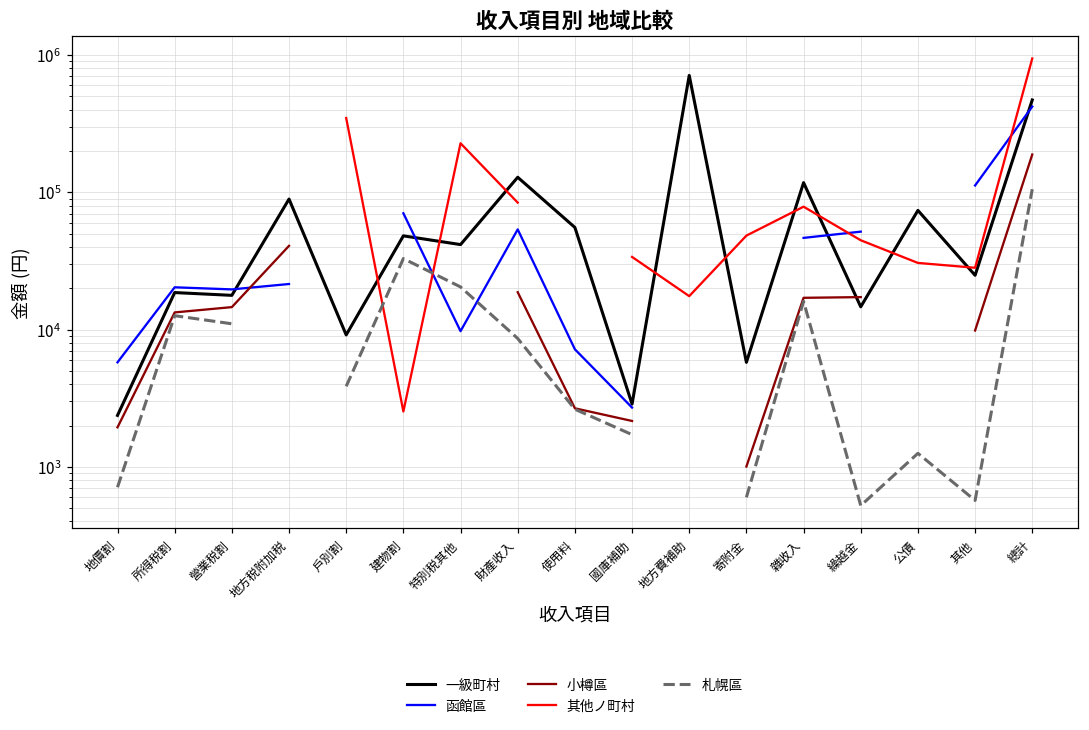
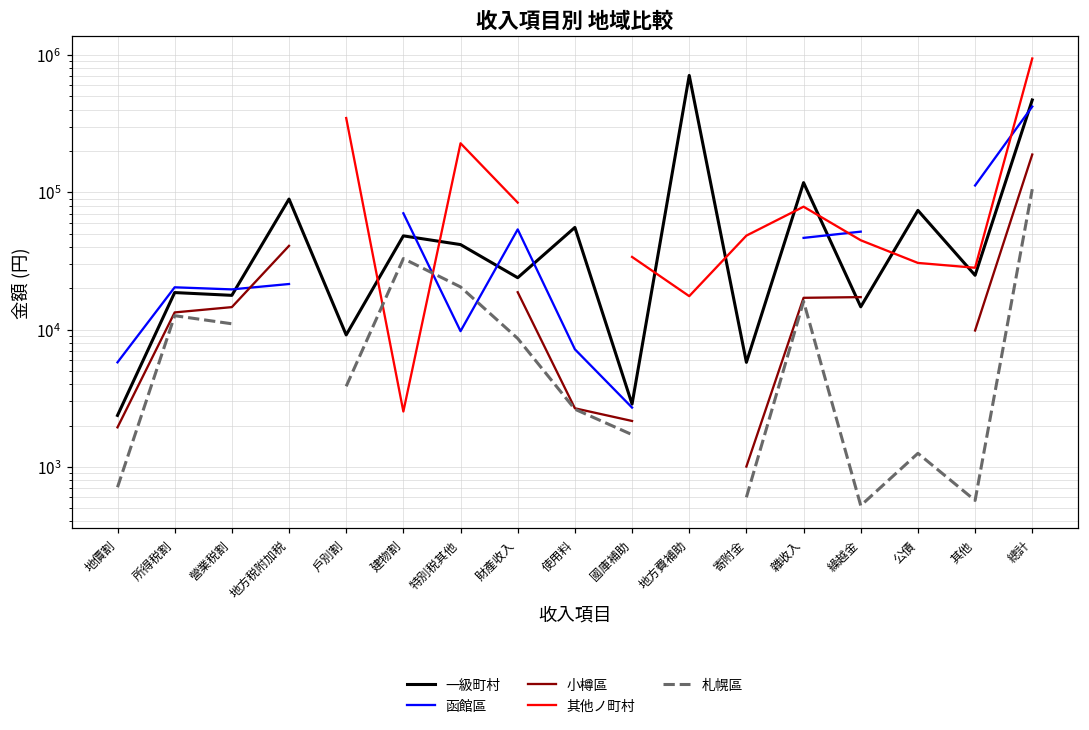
  {
    "一級町村": {
      "地價割": 2400,
      "所得税割": 19000,
      "營業税割": 18000,
      "地方税附加税": 90000,
      "戶別割": 9000,
      "特別税其他": 42000,
-     "財產收入": 130000,
+     "財產收入": 24000,
      "使用料": 60000,
      "國庫補助": 2900,
      "地方費補助": 700000,
      "寄附金": 6000,
      "雜收入": 120000,
      "繰越金": 15000,
      "公債": 70000,
      "其他": 25000,
      "總計": 470000
    },
    "函館區": {
      "地價割": 6000,
      "所得税割": 20000,
      "營業税割": 20000,
      "地方税附加税": 21000,
      "建物割": 70000,
      "特別税其他": 10000,
      "財產收入": 54000,
      "使用料": 7000,
      "國庫補助": 2700,
      "雜收入": 47000,
      "繰越金": 52000,
      "其他": 110000,
      "總計": 420000
    },
    "小樽區": {
      "地價割": 1900,
      "所得税割": 13000,
      "營業税割": 15000,
      "地方税附加税": 41000,
      "財產收入": 19000,
      "國庫補助": 2200,
      "寄附金": 1000,
      "雜收入": 17000,
      "繰越金": 17000,
      "其他": 10000,
      "總計": 190000
    },
    "其他ノ町村": {
      "戶別割": 350000,
      "建物割": 2500,
      "特別税其他": 230000,
      "財產收入": 80000,
      "國庫補助": 34000,
      "地方費補助": 18000,
      "寄附金": 48000,
      "雜收入": 80000,
      "繰越金": 45000,
      "公債": 31000,
      "其他": 28000,
      "總計": 900000
    },
    "札幌區": {
      "地價割": 700,
      "所得税割": 13000,
      "營業税割": 11000,
      "戶別割": 3900,
      "建物割": 33000,
      "特別税其他": 20000,
      "財產收入": 9000,
      "國庫補助": 1700,
      "寄附金": 600,
      "雜收入": 16000,
      "繰越金": 520,
      "公債": 1300,
      "其他": 600,
      "總計": 110000
    }
  }
